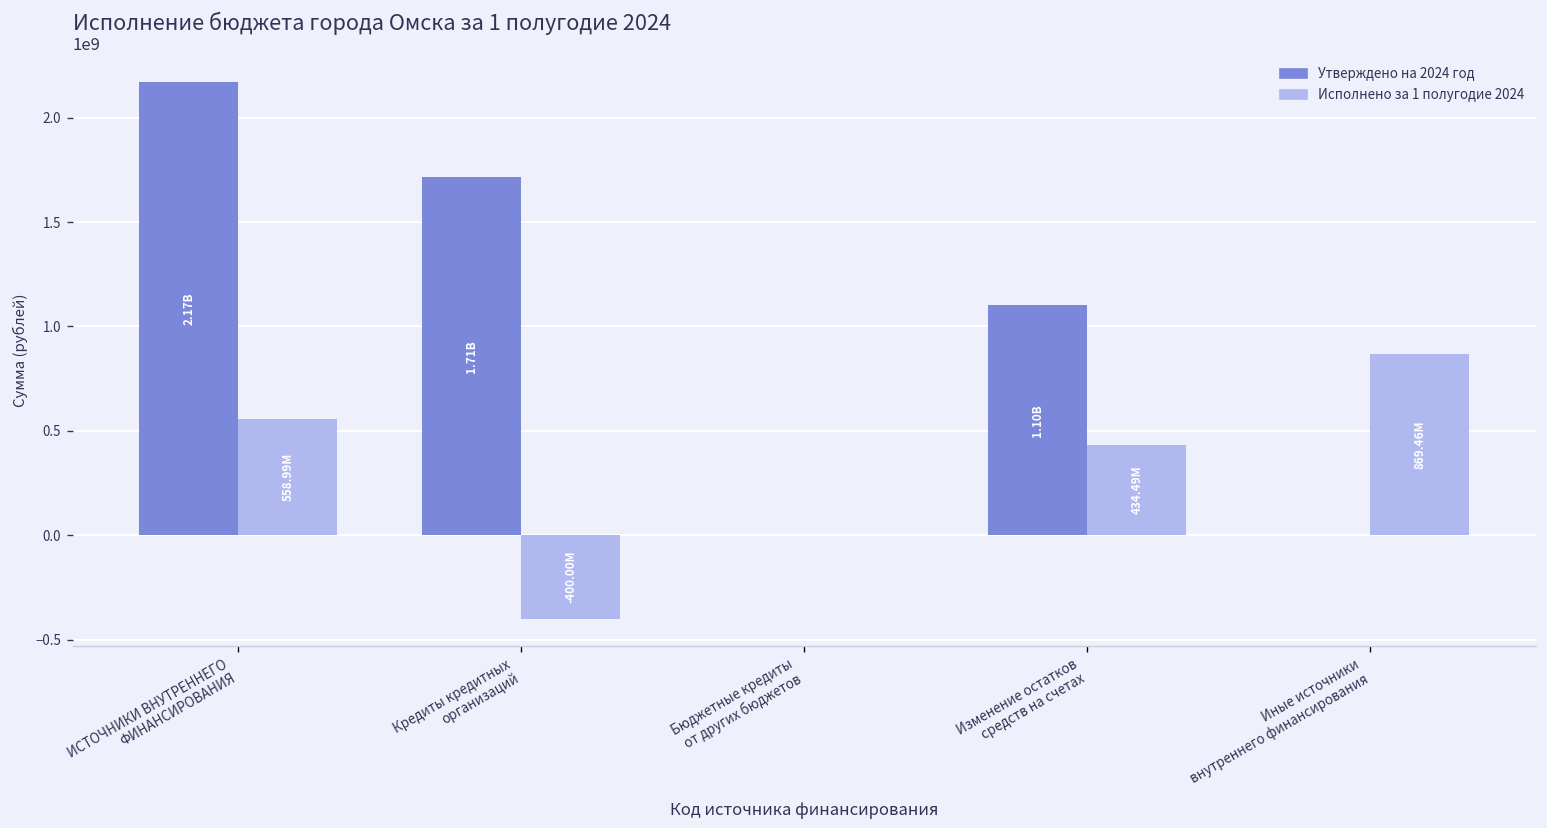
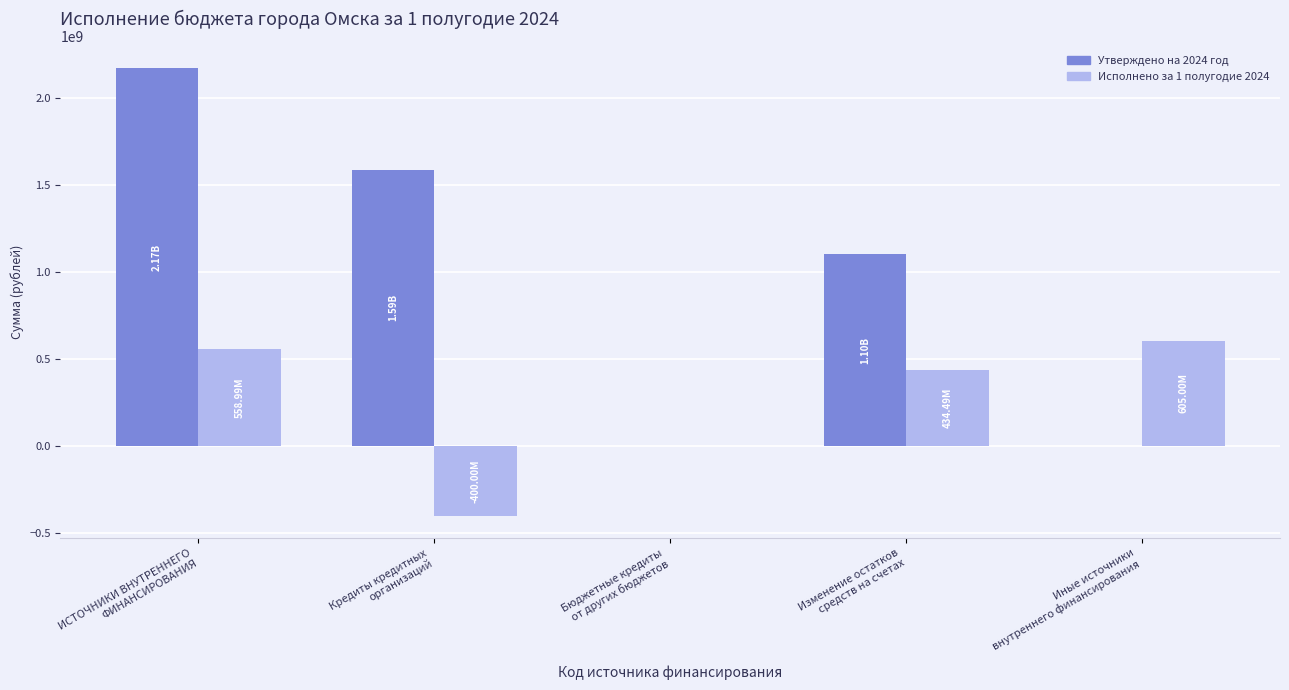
  {
    "Утверждено на 2024 год": {
      "ИСТОЧНИКИ ВНУТРЕННЕГО ФИНАНСИРОВАНИЯ": "2.17B",
-     "Кредиты кредитных организаций": "1.71B",
+     "Кредиты кредитных организаций": "1.59B",
      "Изменение остатков средств на счетах": "1.10B"
    },
    "Исполнено за 1 полугодие 2024": {
      "ИСТОЧНИКИ ВНУТРЕННЕГО ФИНАНСИРОВАНИЯ": "558.99M",
      "Кредиты кредитных организаций": "-400.00M",
      "Изменение остатков средств на счетах": "434.49M",
-     "Иные источники внутреннего финансирования": "869.46M"
+     "Иные источники внутреннего финансирования": "605.00M"
    }
  }
